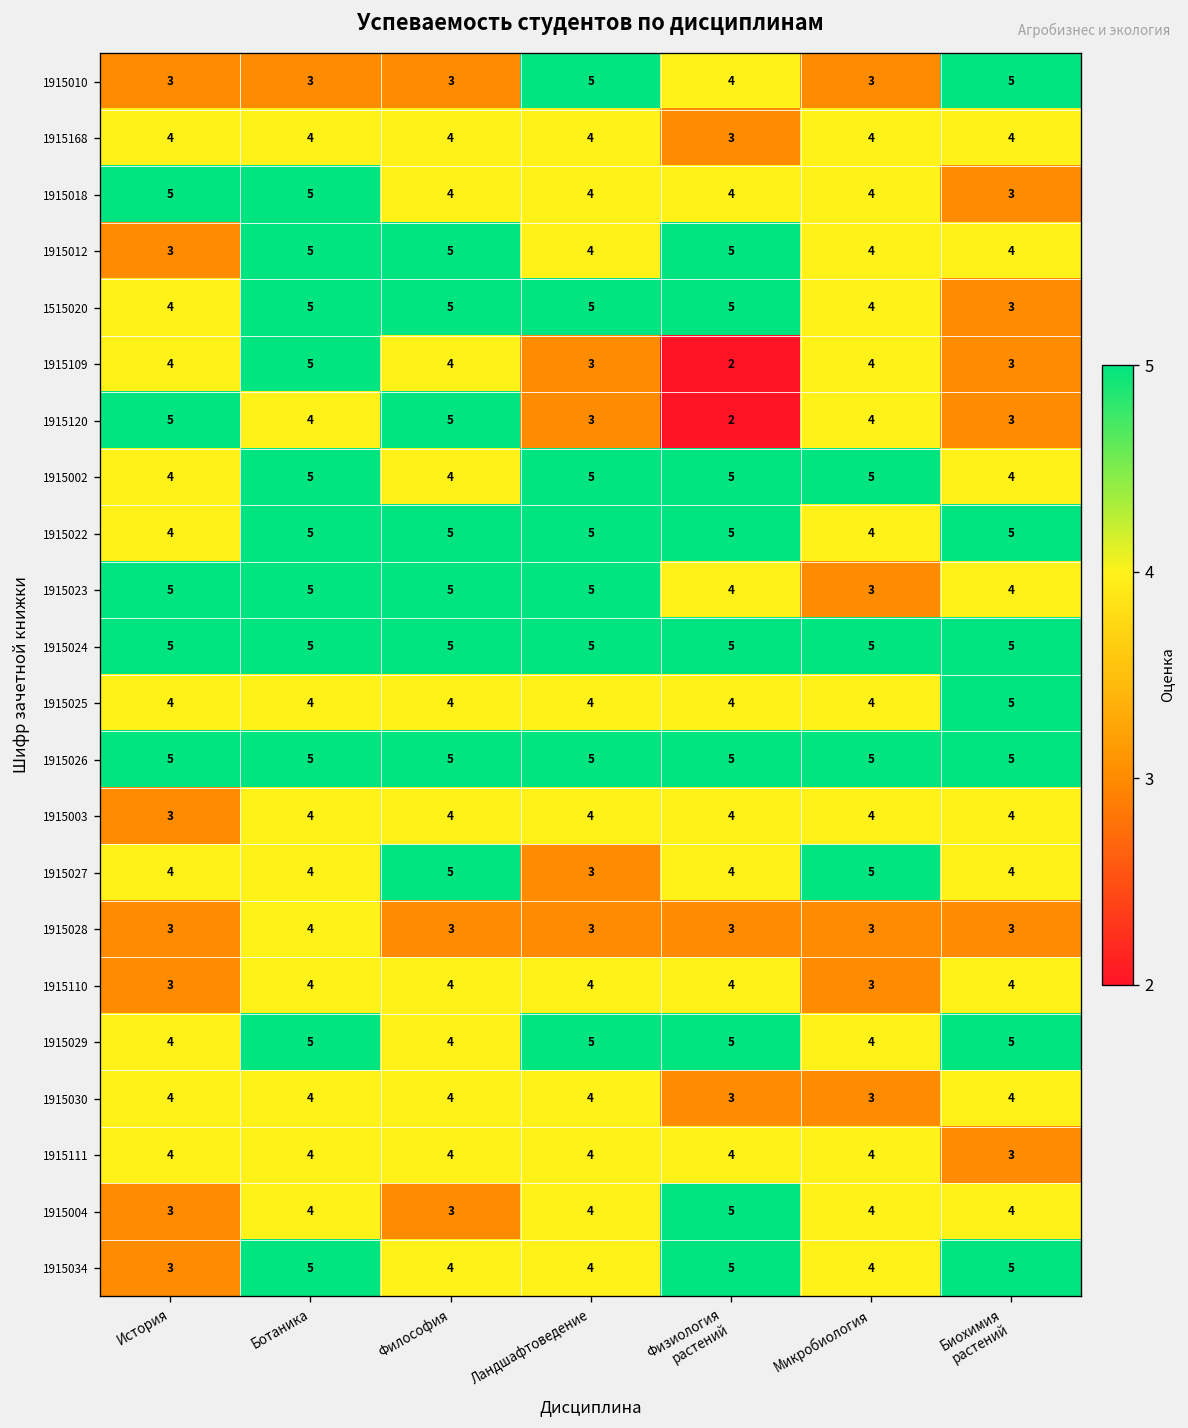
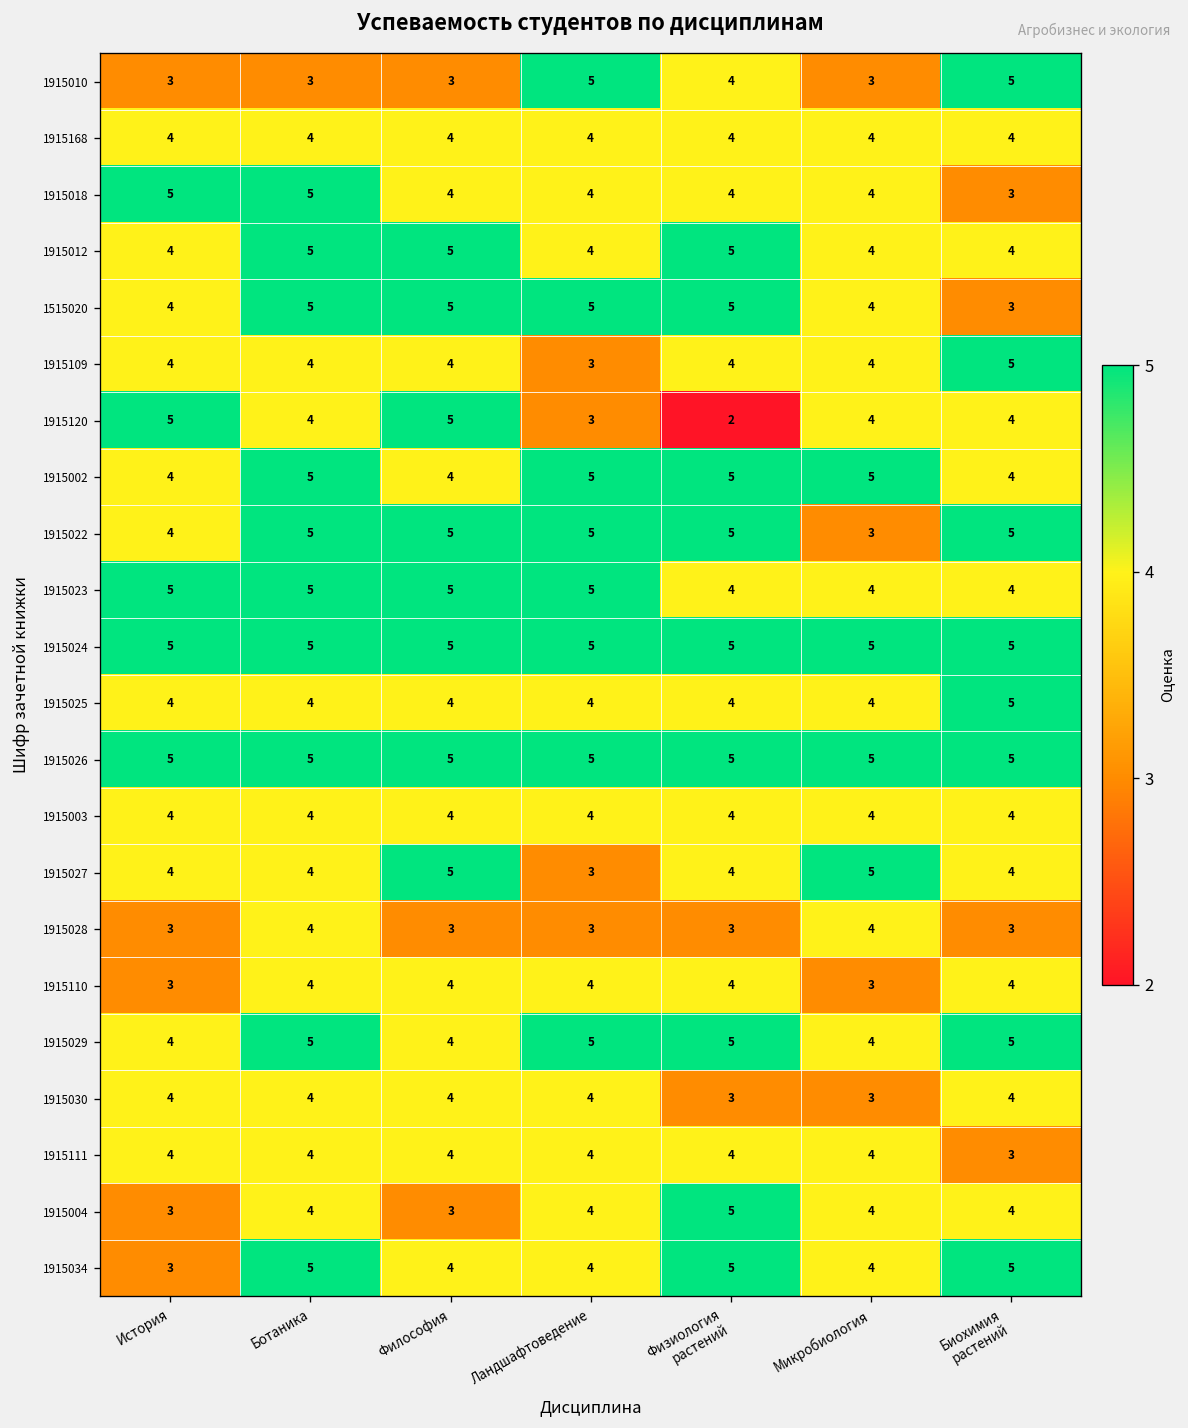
  {
    "1915010": {
      "История": 3,
      "Ботаника": 3,
      "Философия": 3,
      "Ландшафтоведение": 5,
      "Физиология растений": 4,
      "Микробиология": 3,
      "Биохимия растений": 5
    },
    "1915168": {
      "История": 4,
      "Ботаника": 4,
      "Философия": 4,
      "Ландшафтоведение": 4,
-     "Физиология растений": 3,
+     "Физиология растений": 4,
      "Микробиология": 4,
      "Биохимия растений": 4
    },
    "1915018": {
      "История": 5,
      "Ботаника": 5,
      "Философия": 4,
      "Ландшафтоведение": 4,
      "Физиология растений": 4,
      "Микробиология": 4,
      "Биохимия растений": 3
    },
    "1915012": {
-     "История": 3,
+     "История": 4,
      "Ботаника": 5,
      "Философия": 5,
      "Ландшафтоведение": 4,
      "Физиология растений": 5,
      "Микробиология": 4,
      "Биохимия растений": 4
    },
    "1515020": {
      "История": 4,
      "Ботаника": 5,
      "Философия": 5,
      "Ландшафтоведение": 5,
      "Физиология растений": 5,
      "Микробиология": 4,
      "Биохимия растений": 3
    },
    "1915109": {
      "История": 4,
-     "Ботаника": 5,
+     "Ботаника": 4,
      "Философия": 4,
      "Ландшафтоведение": 3,
-     "Физиология растений": 2,
+     "Физиология растений": 4,
      "Микробиология": 4,
-     "Биохимия растений": 3
+     "Биохимия растений": 5
    },
    "1915120": {
      "История": 5,
      "Ботаника": 4,
      "Философия": 5,
      "Ландшафтоведение": 3,
      "Физиология растений": 2,
      "Микробиология": 4,
-     "Биохимия растений": 3
+     "Биохимия растений": 4
    },
    "1915002": {
      "История": 4,
      "Ботаника": 5,
      "Философия": 4,
      "Ландшафтоведение": 5,
      "Физиология растений": 5,
      "Микробиология": 5,
      "Биохимия растений": 4
    },
    "1915022": {
      "История": 4,
      "Ботаника": 5,
      "Философия": 5,
      "Ландшафтоведение": 5,
      "Физиология растений": 5,
-     "Микробиология": 4,
+     "Микробиология": 3,
      "Биохимия растений": 5
    },
    "1915023": {
      "История": 5,
      "Ботаника": 5,
      "Философия": 5,
      "Ландшафтоведение": 5,
      "Физиология растений": 4,
-     "Микробиология": 3,
+     "Микробиология": 4,
      "Биохимия растений": 4
    },
    "1915024": {
      "История": 5,
      "Ботаника": 5,
      "Философия": 5,
      "Ландшафтоведение": 5,
      "Физиология растений": 5,
      "Микробиология": 5,
      "Биохимия растений": 5
    },
    "1915025": {
      "История": 4,
      "Ботаника": 4,
      "Философия": 4,
      "Ландшафтоведение": 4,
      "Физиология растений": 4,
      "Микробиология": 4,
      "Биохимия растений": 5
    },
    "1915026": {
      "История": 5,
      "Ботаника": 5,
      "Философия": 5,
      "Ландшафтоведение": 5,
      "Физиология растений": 5,
      "Микробиология": 5,
      "Биохимия растений": 5
    },
    "1915003": {
-     "История": 3,
+     "История": 4,
      "Ботаника": 4,
      "Философия": 4,
      "Ландшафтоведение": 4,
      "Физиология растений": 4,
      "Микробиология": 4,
      "Биохимия растений": 4
    },
    "1915027": {
      "История": 4,
      "Ботаника": 4,
      "Философия": 5,
      "Ландшафтоведение": 3,
      "Физиология растений": 4,
      "Микробиология": 5,
      "Биохимия растений": 4
    },
    "1915028": {
      "История": 3,
      "Ботаника": 4,
      "Философия": 3,
      "Ландшафтоведение": 3,
      "Физиология растений": 3,
-     "Микробиология": 3,
+     "Микробиология": 4,
      "Биохимия растений": 3
    },
    "1915110": {
      "История": 3,
      "Ботаника": 4,
      "Философия": 4,
      "Ландшафтоведение": 4,
      "Физиология растений": 4,
      "Микробиология": 3,
      "Биохимия растений": 4
    },
    "1915029": {
      "История": 4,
      "Ботаника": 5,
      "Философия": 4,
      "Ландшафтоведение": 5,
      "Физиология растений": 5,
      "Микробиология": 4,
      "Биохимия растений": 5
    },
    "1915030": {
      "История": 4,
      "Ботаника": 4,
      "Философия": 4,
      "Ландшафтоведение": 4,
      "Физиология растений": 3,
      "Микробиология": 3,
      "Биохимия растений": 4
    },
    "1915111": {
      "История": 4,
      "Ботаника": 4,
      "Философия": 4,
      "Ландшафтоведение": 4,
      "Физиология растений": 4,
      "Микробиология": 4,
      "Биохимия растений": 3
    },
    "1915004": {
      "История": 3,
      "Ботаника": 4,
      "Философия": 3,
      "Ландшафтоведение": 4,
      "Физиология растений": 5,
      "Микробиология": 4,
      "Биохимия растений": 4
    },
    "1915034": {
      "История": 3,
      "Ботаника": 5,
      "Философия": 4,
      "Ландшафтоведение": 4,
      "Физиология растений": 5,
      "Микробиология": 4,
      "Биохимия растений": 5
    }
  }
